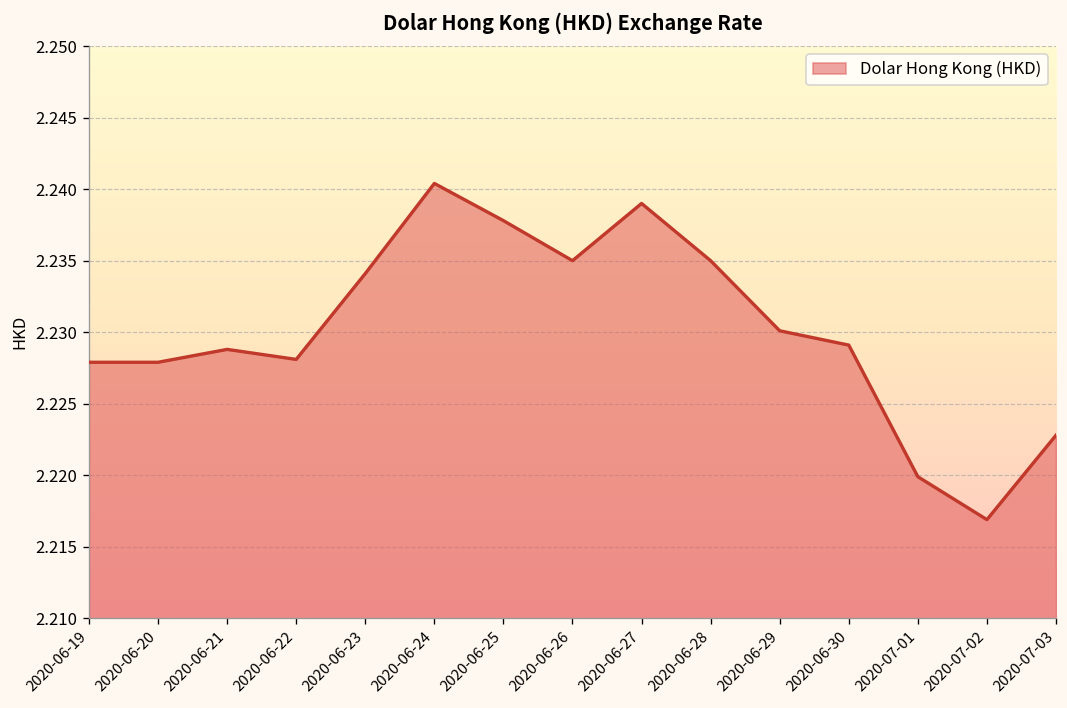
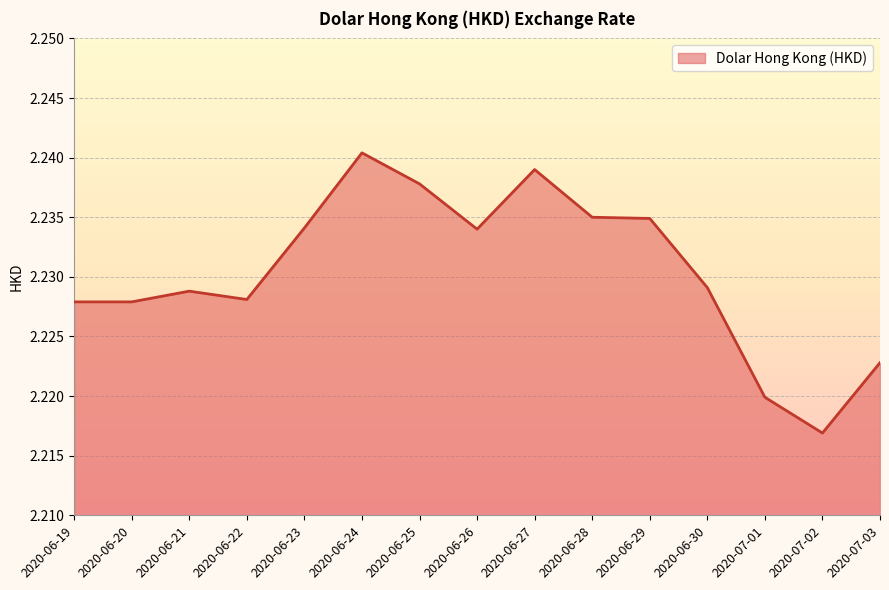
  {
    "2020-06-19": 2.2279,
    "2020-06-20": 2.2279,
    "2020-06-21": 2.2288,
    "2020-06-22": 2.2281,
    "2020-06-23": 2.2341,
    "2020-06-24": 2.2404,
    "2020-06-25": 2.2378,
-   "2020-06-26": 2.235,
+   "2020-06-26": 2.234,
    "2020-06-27": 2.2390,
    "2020-06-28": 2.2350,
-   "2020-06-29": 2.2301,
+   "2020-06-29": 2.2349,
    "2020-06-30": 2.2291,
    "2020-07-01": 2.2199,
    "2020-07-02": 2.2169,
    "2020-07-03": 2.2228
  }
